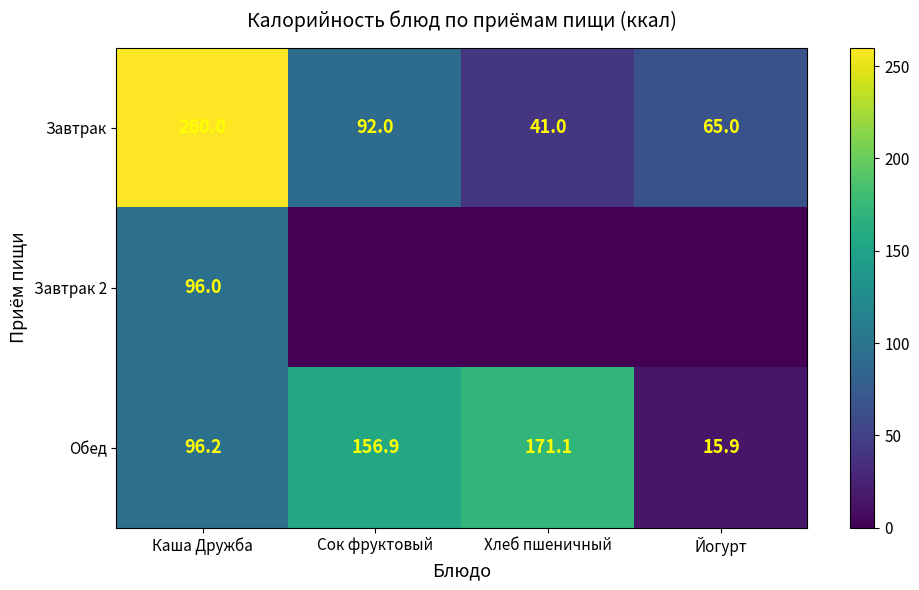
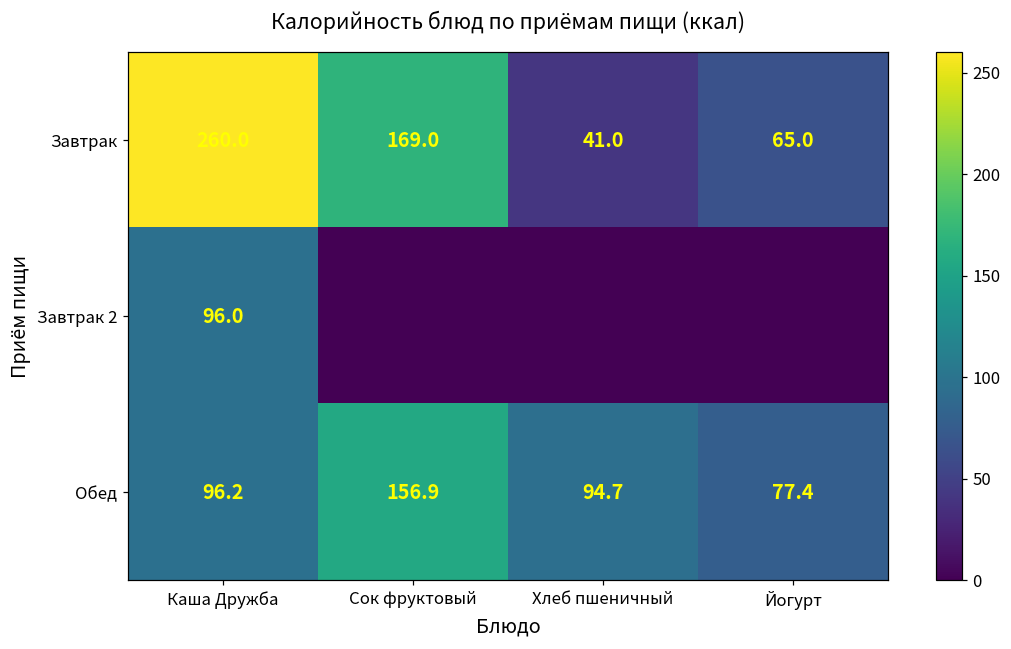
  {
    "Завтрак": {
-     "Сок фруктовый": 92.0,
+     "Сок фруктовый": 169.0,
      "Хлеб пшеничный": 41.0,
      "Йогурт": 65.0
    },
    "Завтрак 2": {
      "Каша Дружба": 96.0
    },
    "Обед": {
      "Каша Дружба": 96.2,
      "Сок фруктовый": 156.9,
-     "Хлеб пшеничный": 171.1,
-     "Йогурт": 15.9
+     "Хлеб пшеничный": 94.7,
+     "Йогурт": 77.4
    }
  }
